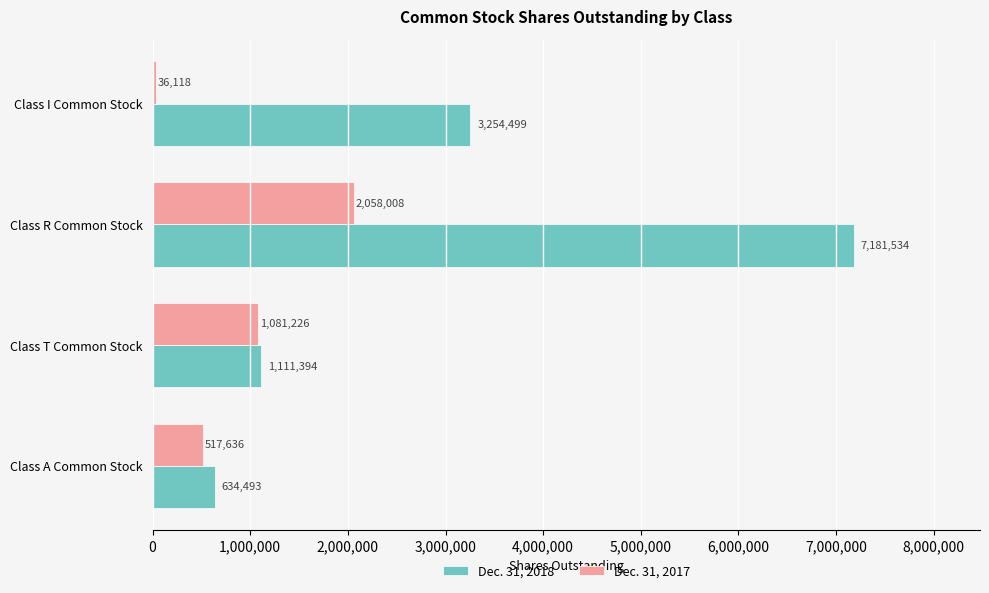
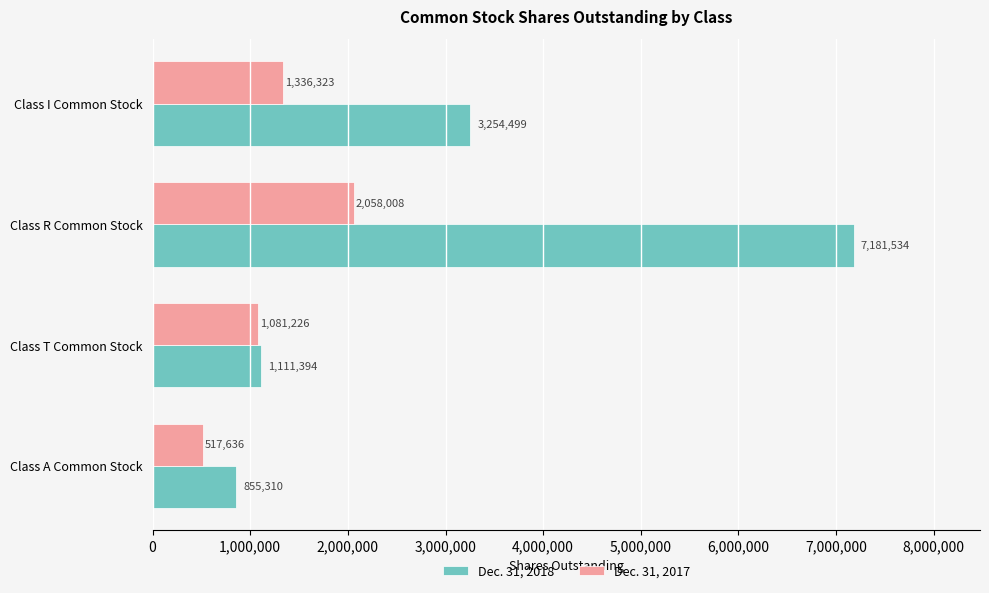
  {
    "Dec. 31, 2018": {
      "Class I Common Stock": "3,254,499",
      "Class R Common Stock": "7,181,534",
      "Class T Common Stock": "1,111,394",
-     "Class A Common Stock": "634,493"
+     "Class A Common Stock": "855,310"
    },
    "Dec. 31, 2017": {
-     "Class I Common Stock": "36,118",
+     "Class I Common Stock": "1,336,323",
      "Class R Common Stock": "2,058,008",
      "Class T Common Stock": "1,081,226",
      "Class A Common Stock": "517,636"
    }
  }
